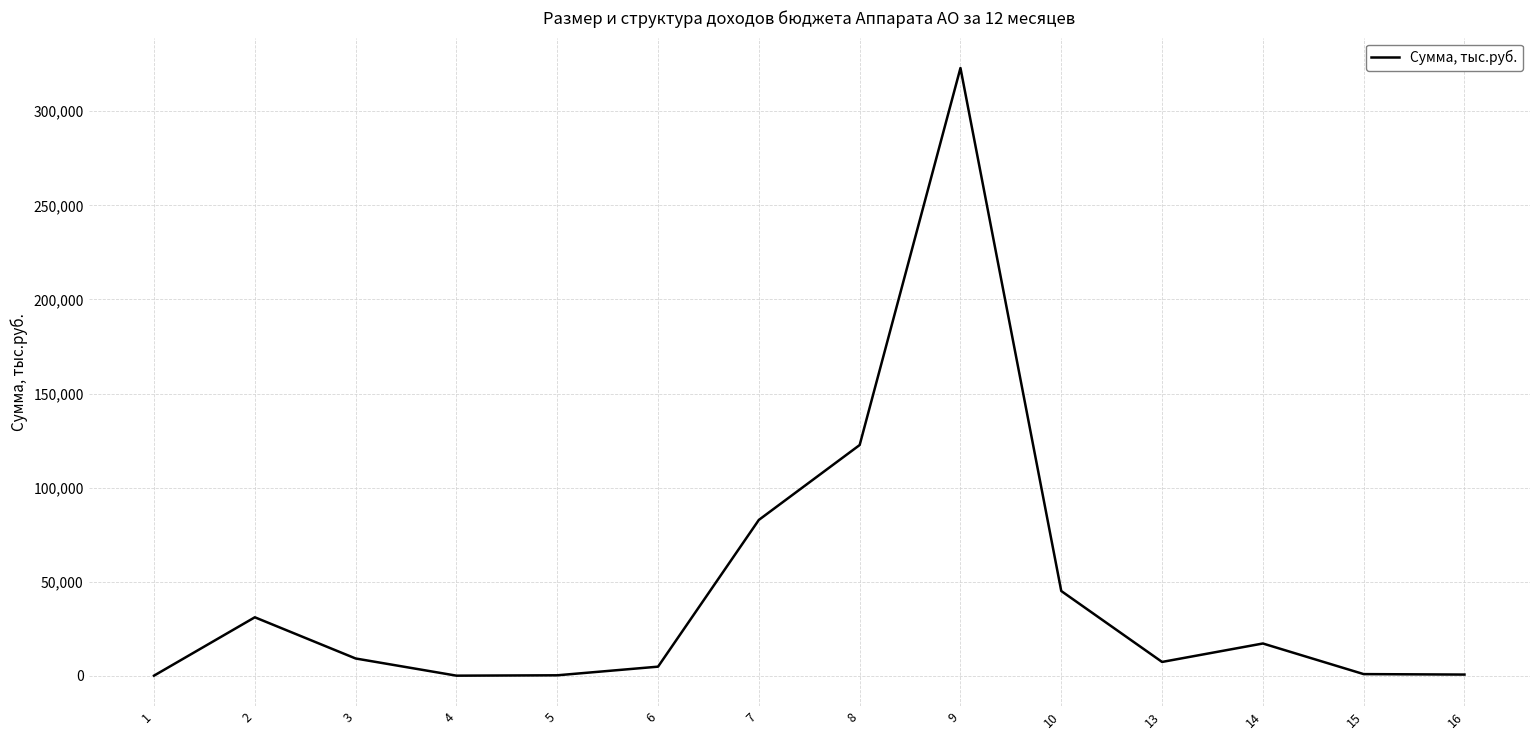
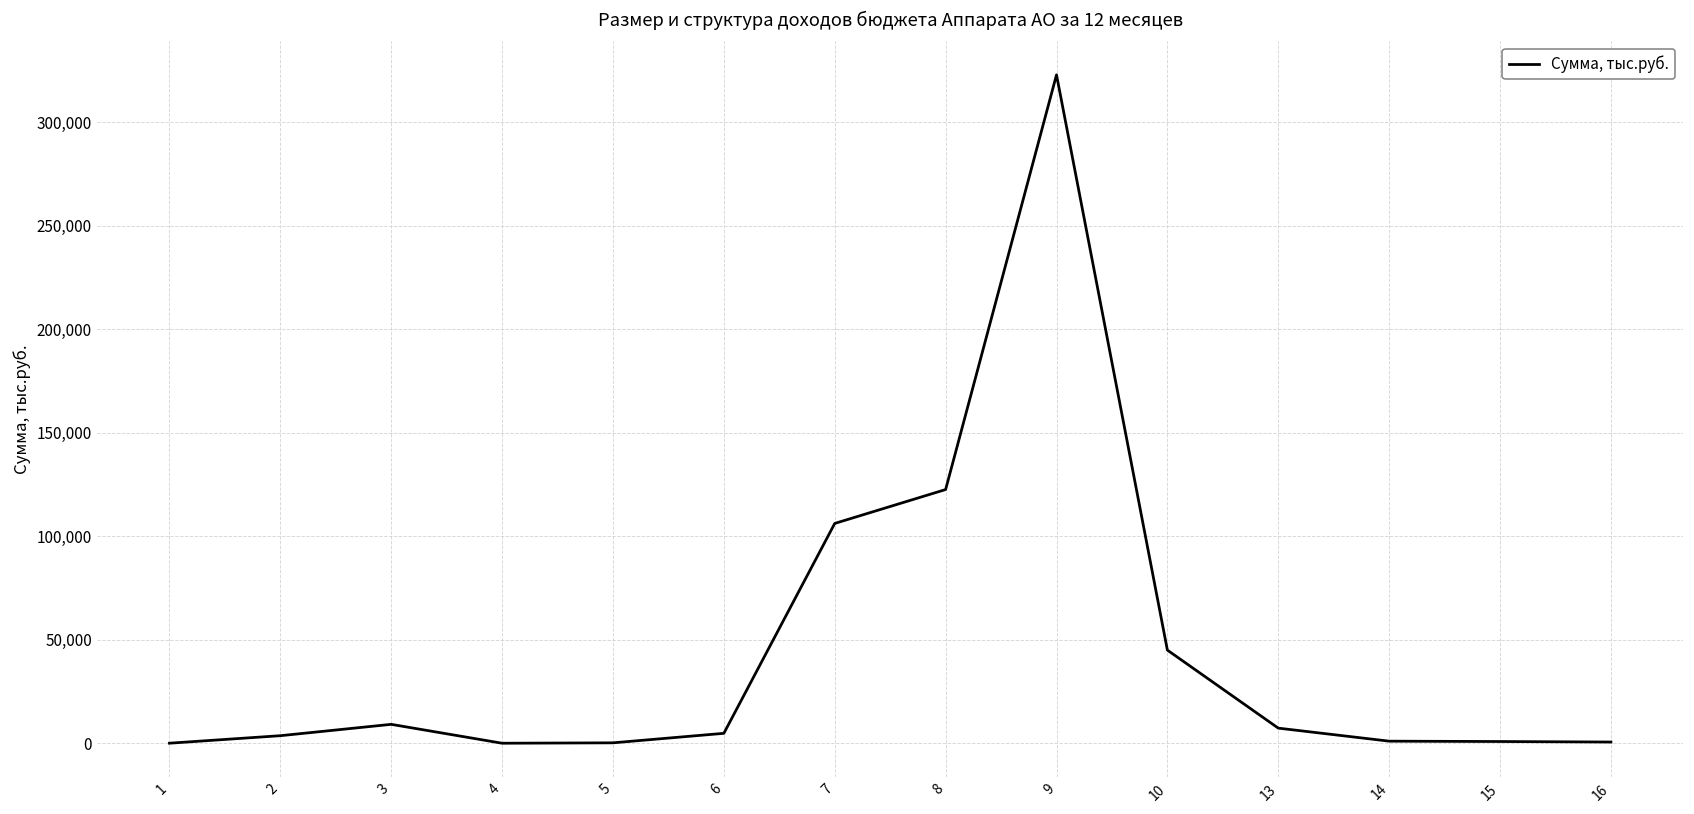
  {
    "1": "0",
-   "2": "31,000",
+   "2": "4,000",
    "3": "9,000",
    "4": "0",
    "5": "0",
    "6": "5,000",
-   "7": "83,000",
+   "7": "106,000",
    "8": "123,000",
    "9": "323,000",
    "10": "45,000",
    "13": "7,000",
-   "14": "17,000",
+   "14": "1,000",
    "15": "1,000",
    "16": "1,000"
  }
